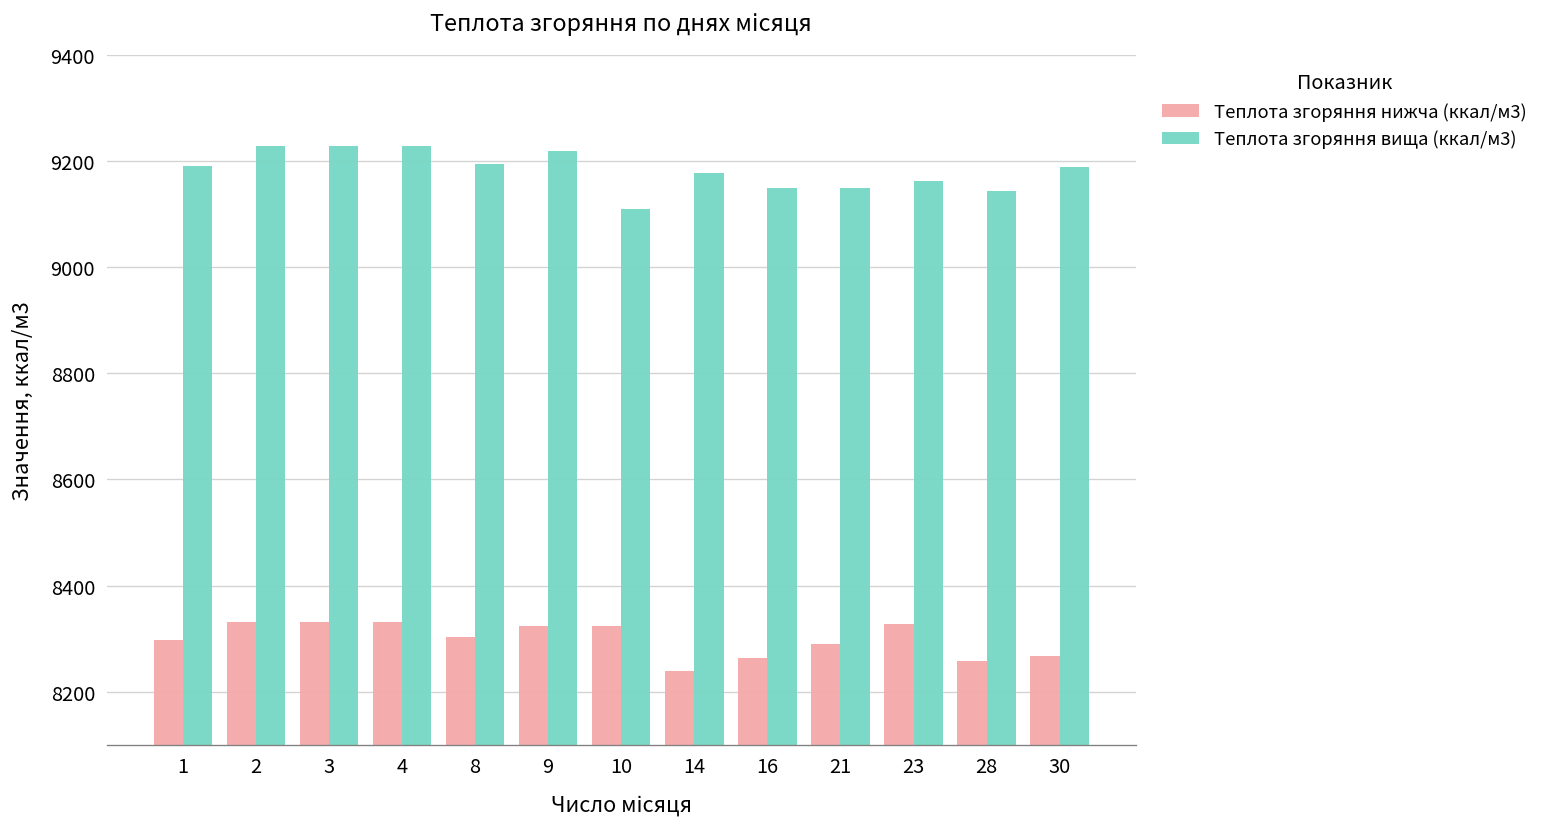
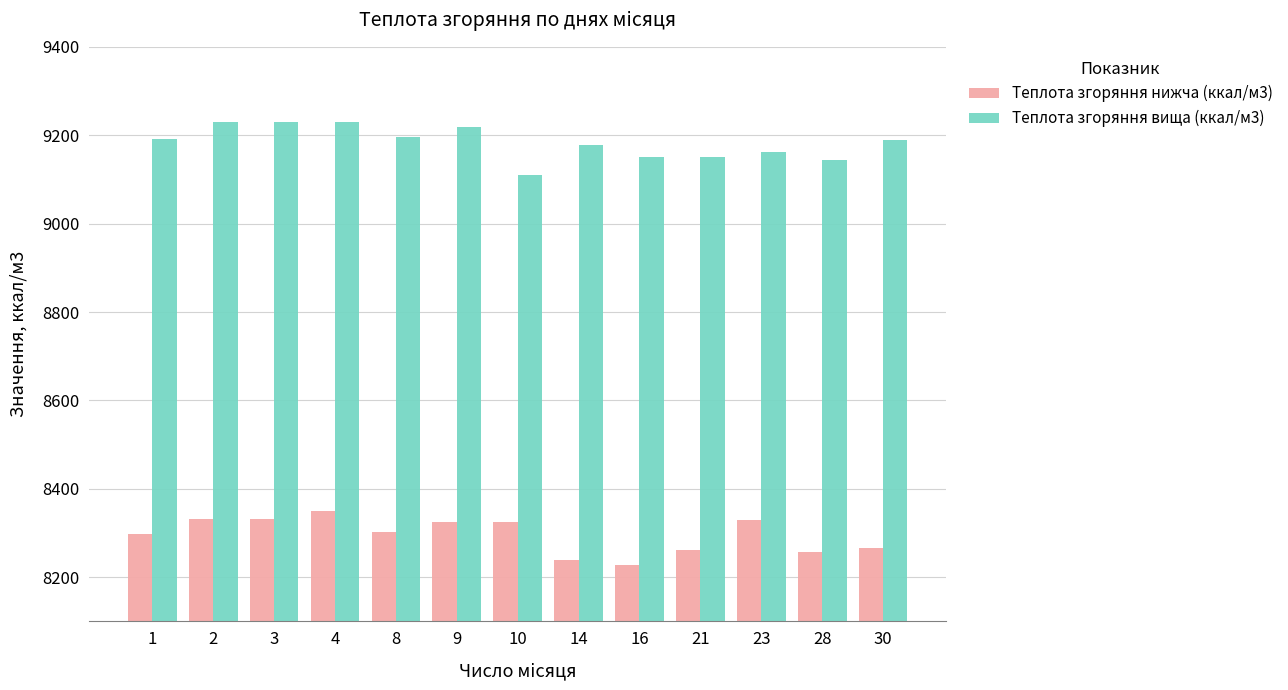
  {
    "Теплота згоряння нижча (ккал/м3)": {
      "1": 8300,
      "2": 8330,
      "3": 8330,
-     "4": 8330,
+     "4": 8350,
      "8": 8300,
      "9": 8320,
      "10": 8320,
      "14": 8240,
-     "16": 8260,
-     "21": 8290,
+     "16": 8230,
+     "21": 8260,
      "23": 8330,
      "28": 8260,
      "30": 8270
    },
    "Теплота згоряння вища (ккал/м3)": {
      "1": 9190,
      "2": 9230,
      "3": 9230,
      "4": 9230,
      "8": 9200,
      "9": 9220,
      "10": 9110,
      "14": 9180,
      "16": 9150,
      "21": 9150,
      "23": 9160,
      "28": 9140,
      "30": 9190
    }
  }
